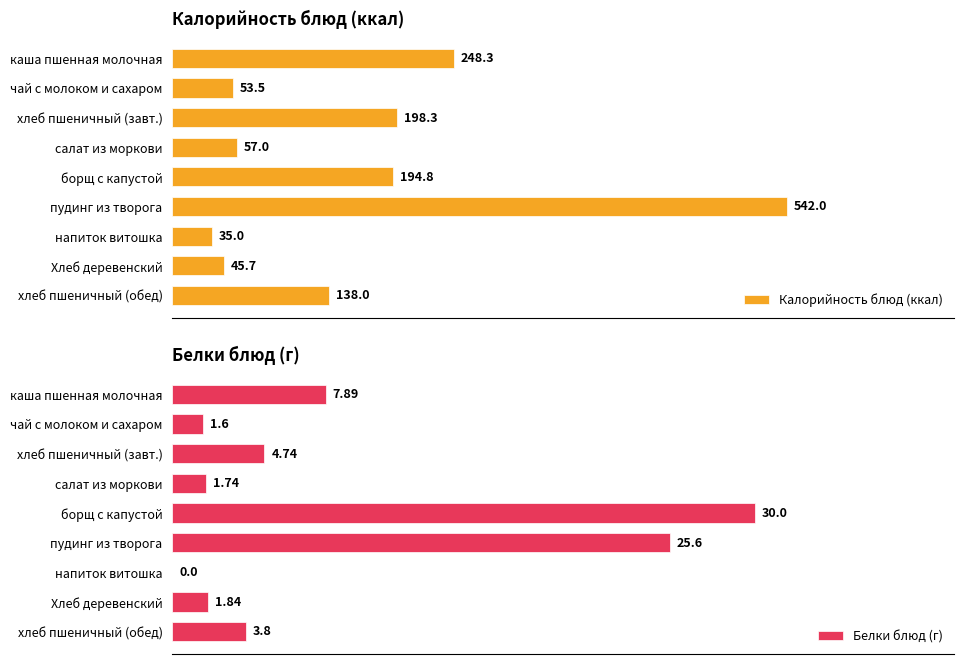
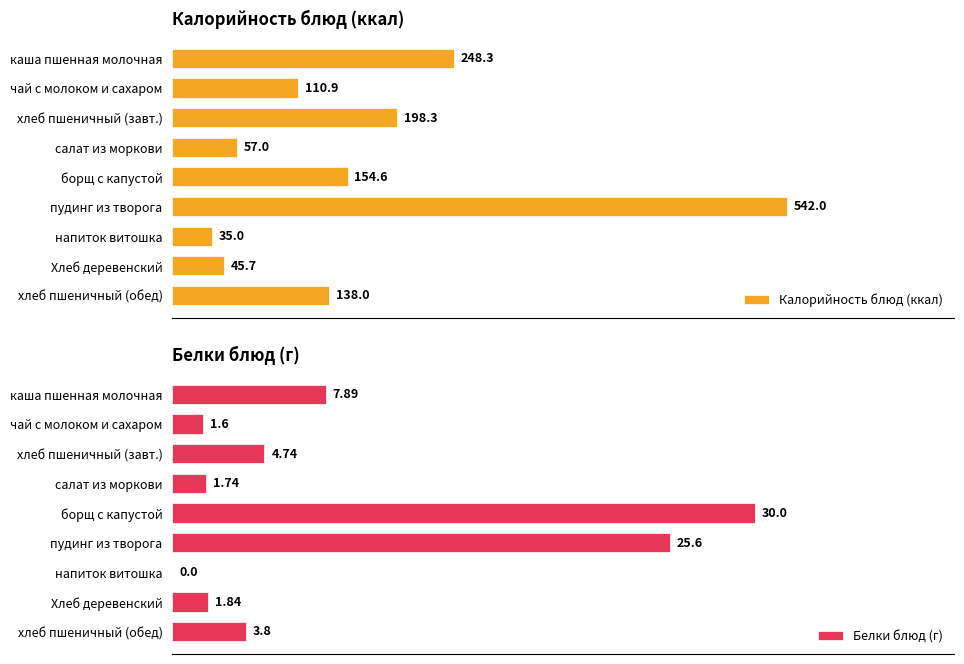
  {
    "Калорийность блюд (ккал)": {
      "каша пшенная молочная": 248.3,
-     "чай с молоком и сахаром": 53.5,
+     "чай с молоком и сахаром": 110.9,
      "хлеб пшеничный (завт.)": 198.3,
      "салат из моркови": 57.0,
-     "борщ с капустой": 194.8,
+     "борщ с капустой": 154.6,
      "пудинг из творога": 542.0,
      "напиток витошка": 35.0,
      "Хлеб деревенский": 45.7,
      "хлеб пшеничный (обед)": 138.0
    },
    "Белки блюд (г)": {
      "каша пшенная молочная": 7.89,
      "чай с молоком и сахаром": 1.6,
      "хлеб пшеничный (завт.)": 4.74,
      "салат из моркови": 1.74,
      "борщ с капустой": 30.0,
      "пудинг из творога": 25.6,
      "напиток витошка": 0.0,
      "Хлеб деревенский": 1.84,
      "хлеб пшеничный (обед)": 3.8
    }
  }
